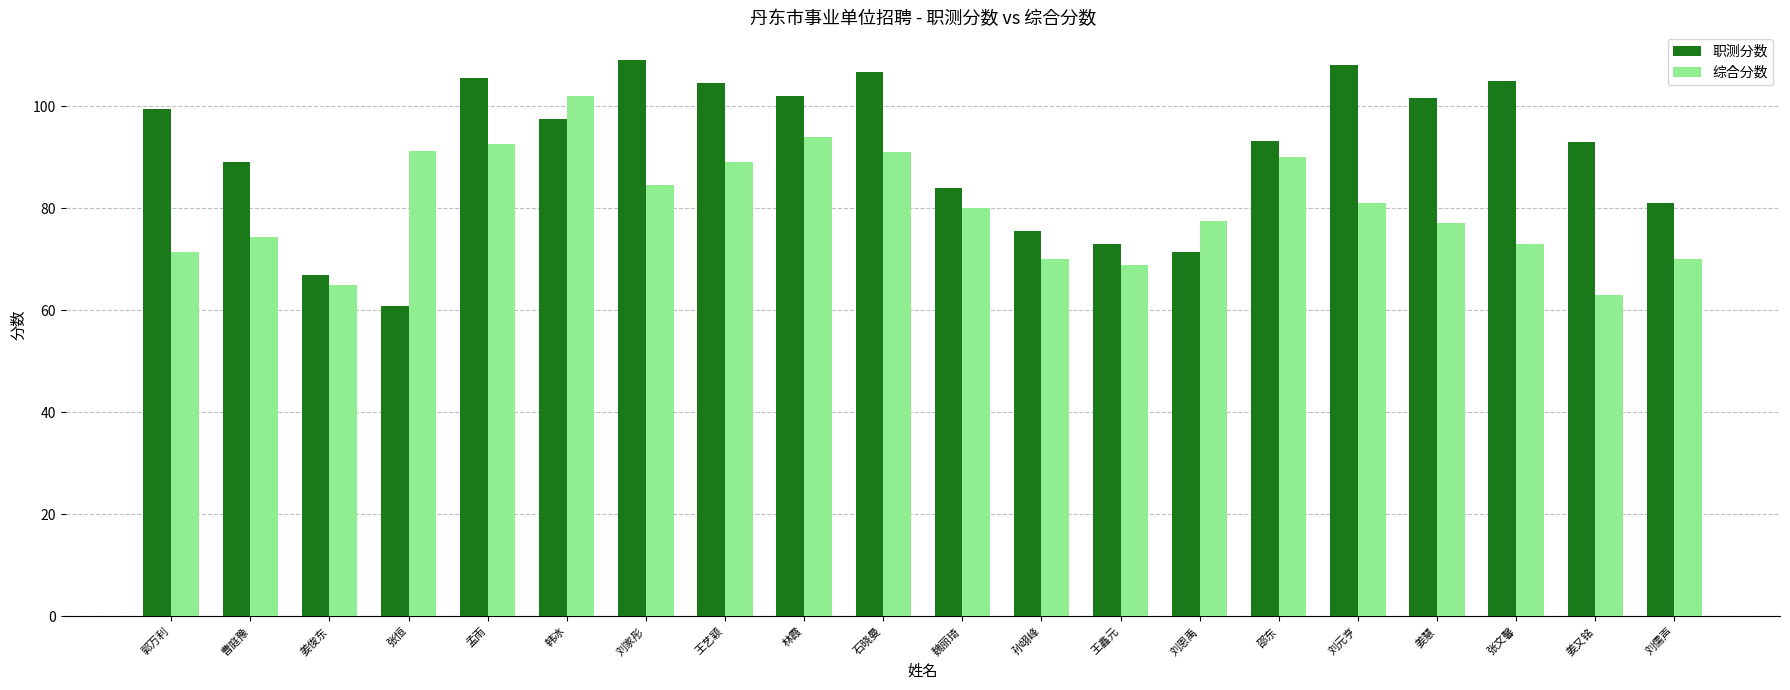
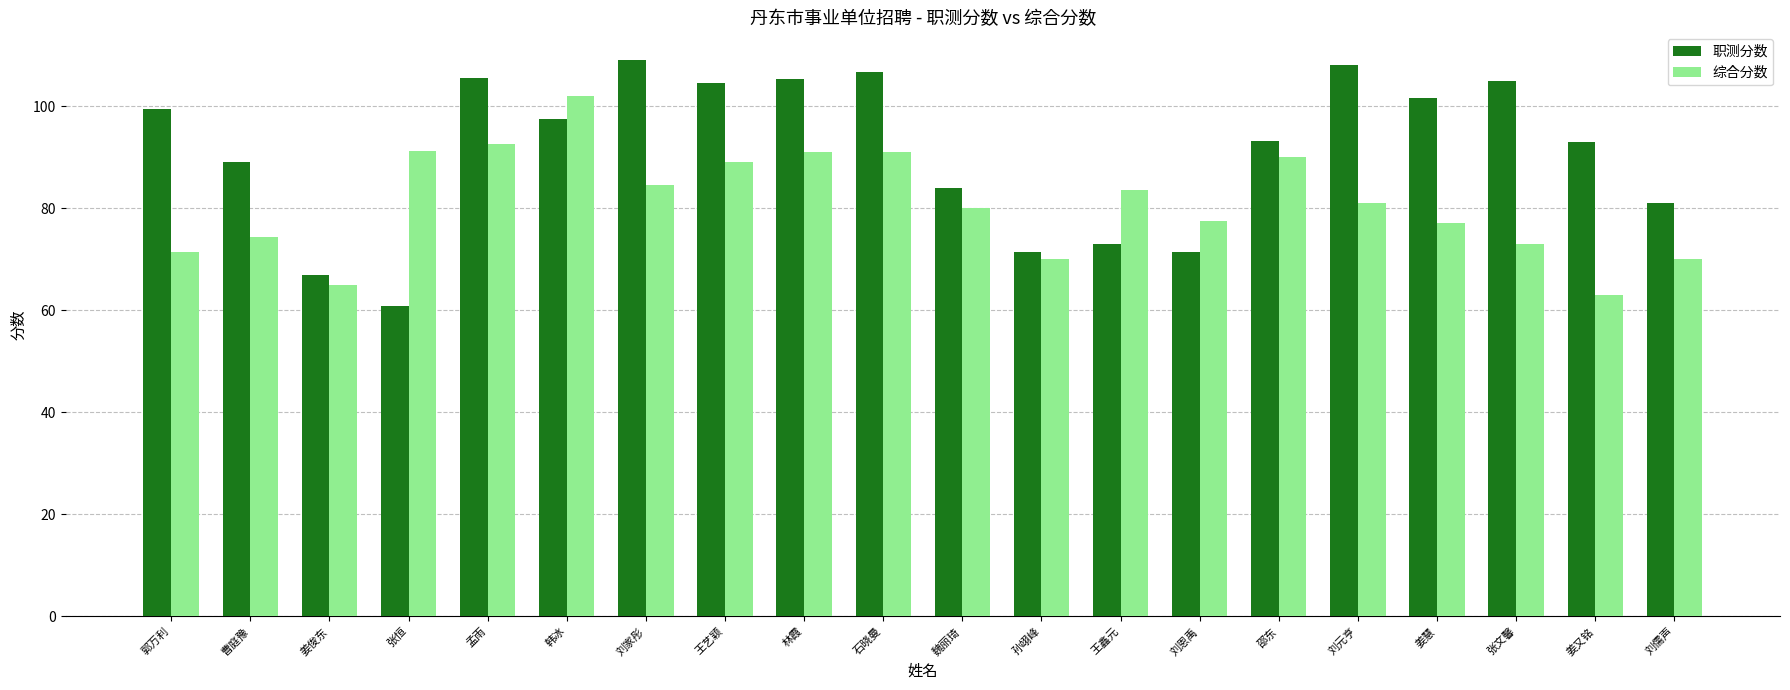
  {
    "职测分数": {
      "郭万利": 100,
      "曹庭豫": 89,
      "姜俊东": 67,
      "张恒": 61,
      "孟雨": 106,
      "韩冰": 98,
      "刘家彤": 109,
      "王艺颖": 105,
-     "林霞": 102,
+     "林霞": 105,
      "石晓曼": 107,
      "魏丽琦": 84,
-     "孙翊峰": 76,
+     "孙翊峰": 72,
      "王鑫元": 73,
      "刘恩禹": 72,
      "邵东": 93,
      "刘元亨": 108,
      "姜慧": 102,
      "张文馨": 105,
      "姜又铭": 93,
      "刘儒声": 81
    },
    "综合分数": {
      "郭万利": 72,
      "曹庭豫": 74,
      "姜俊东": 65,
      "张恒": 91,
      "孟雨": 93,
      "韩冰": 102,
      "刘家彤": 85,
      "王艺颖": 89,
-     "林霞": 94,
+     "林霞": 91,
      "石晓曼": 91,
      "魏丽琦": 80,
      "孙翊峰": 70,
-     "王鑫元": 69,
+     "王鑫元": 84,
      "刘恩禹": 78,
      "邵东": 90,
      "刘元亨": 81,
      "姜慧": 77,
      "张文馨": 73,
      "姜又铭": 63,
      "刘儒声": 70
    }
  }
